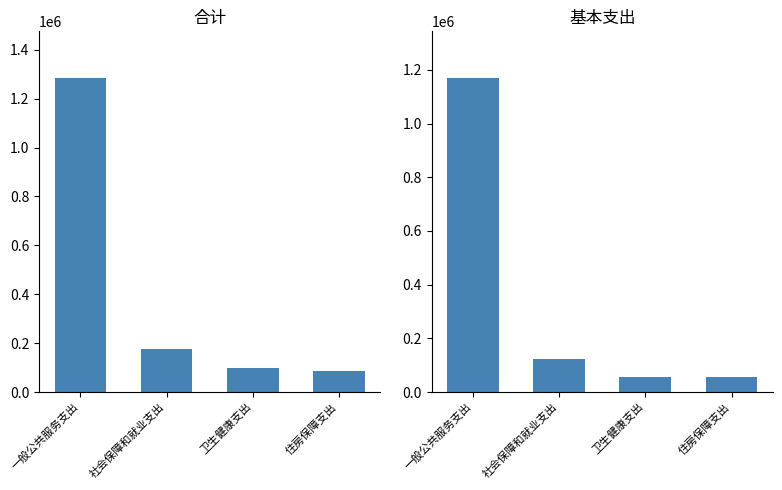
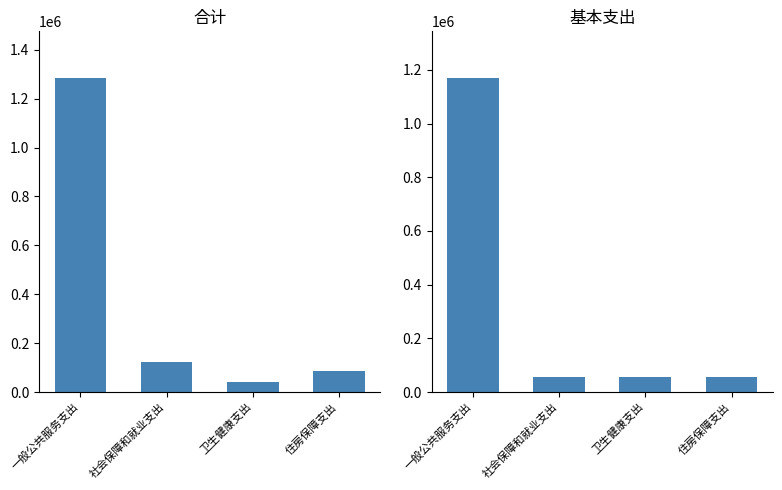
  {
    "合计": {
      "一般公共服务支出": 1280000,
-     "社会保障和就业支出": 180000,
-     "卫生健康支出": 100000,
+     "社会保障和就业支出": 120000,
+     "卫生健康支出": 40000,
      "住房保障支出": 80000
    },
    "基本支出": {
      "一般公共服务支出": 1170000,
-     "社会保障和就业支出": 120000,
+     "社会保障和就业支出": 60000,
      "卫生健康支出": 60000,
      "住房保障支出": 50000
    }
  }
